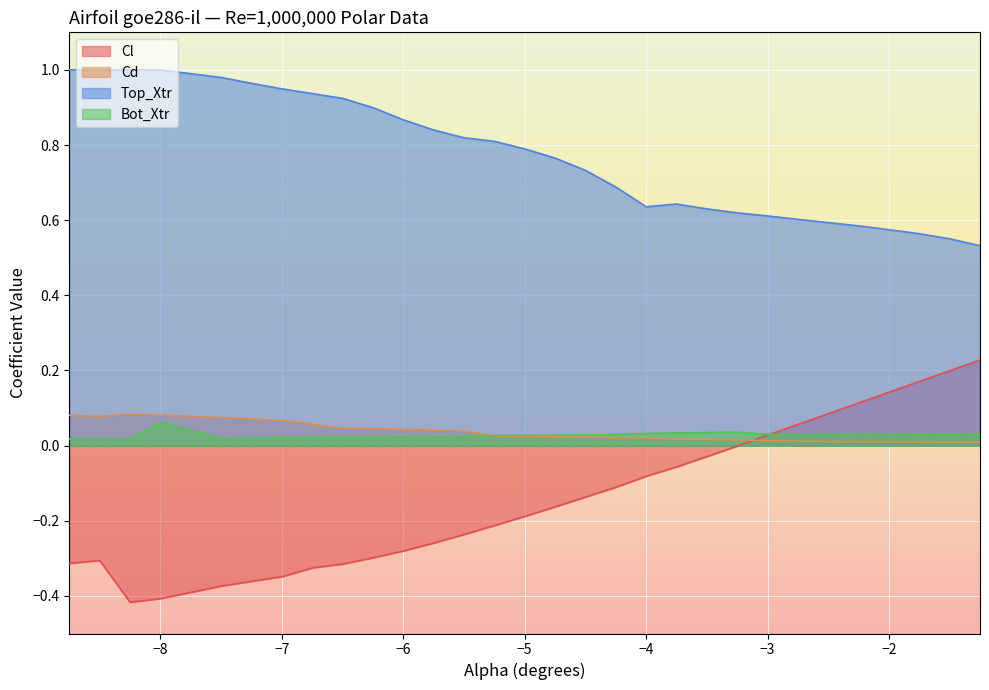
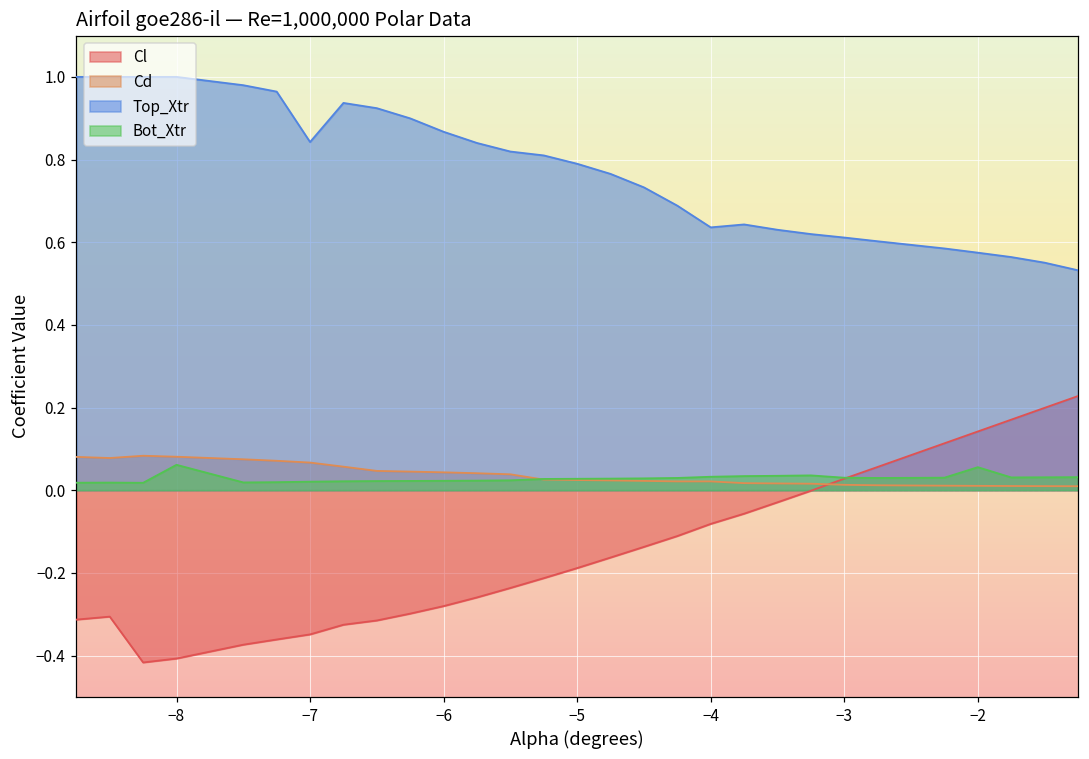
  {
    "Top_Xtr": {
-     "−7": 0.95,
+     "−7": 0.84,
      "−6": 0.87,
      "−5": 0.79,
      "−4": 0.64,
      "−3": 0.61,
      "−2": 0.57
    },
    "Bot_Xtr": {
      "−8": 0.06,
      "−7": 0.02,
      "−6": 0.02,
      "−4": 0.03,
-     "−2": 0.03
+     "−2": 0.06
    }
  }
